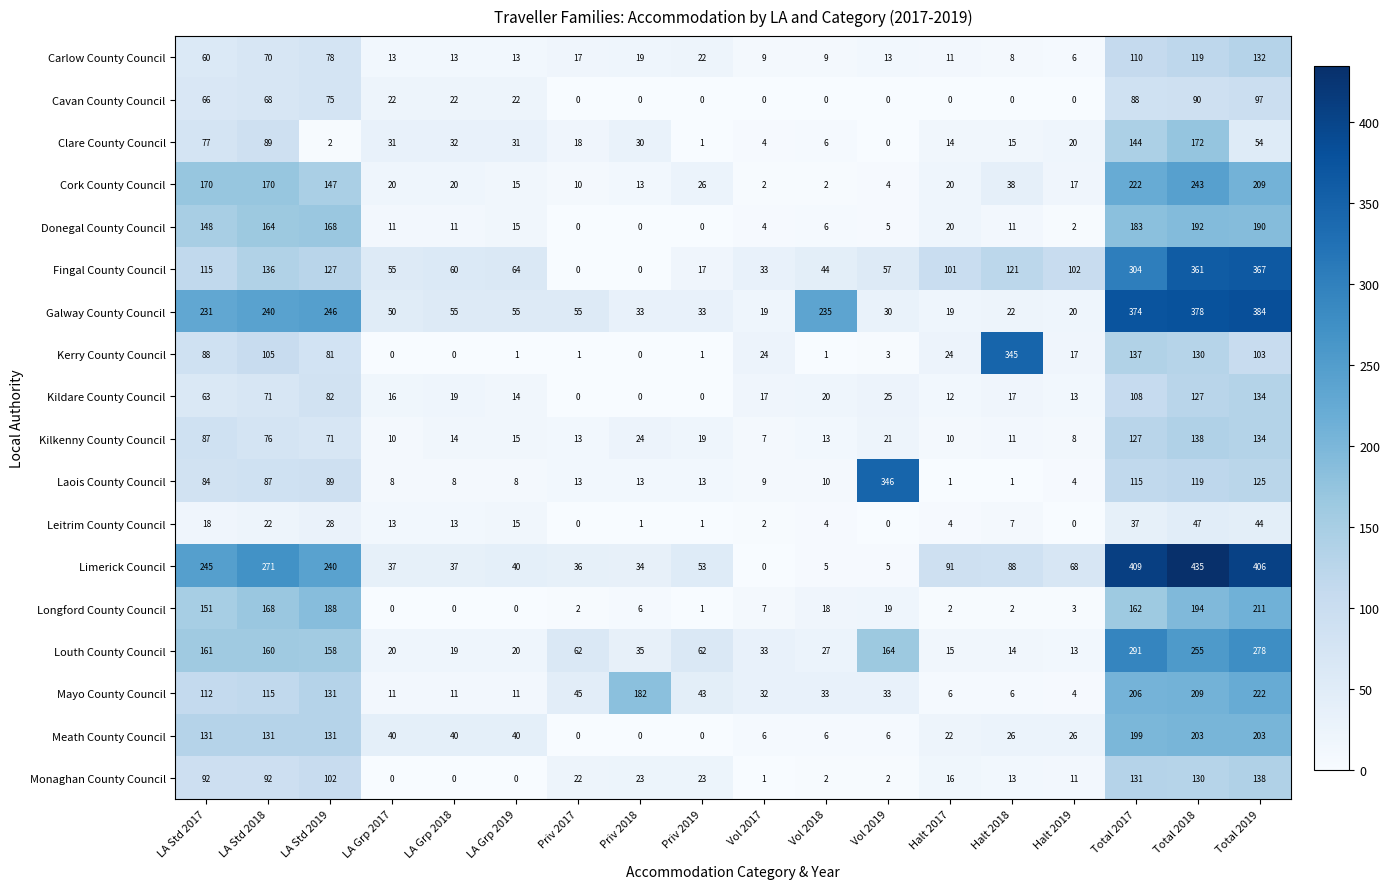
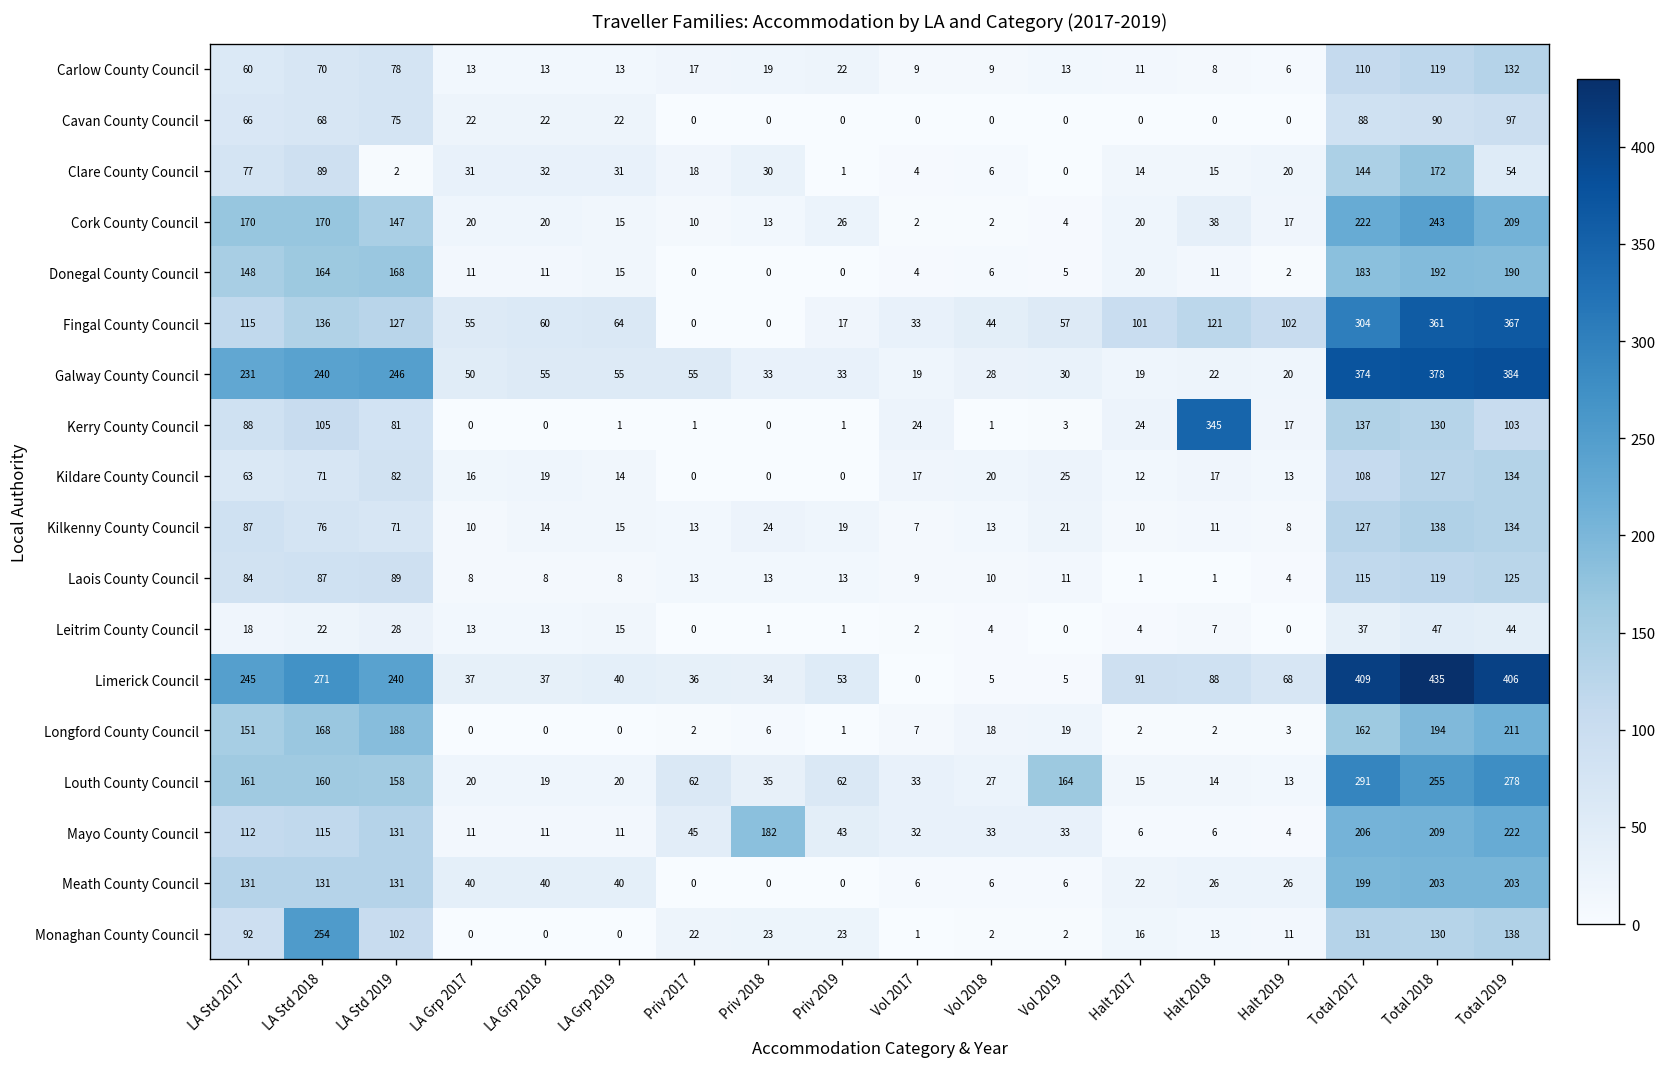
  {
    "Galway County Council": {
      "LA Std 2017": 231,
      "LA Std 2018": 240,
      "LA Std 2019": 246,
      "LA Grp 2017": 50,
      "LA Grp 2018": 55,
      "LA Grp 2019": 55,
      "Priv 2017": 55,
      "Priv 2018": 33,
      "Priv 2019": 33,
      "Vol 2017": 19,
-     "Vol 2018": 235,
+     "Vol 2018": 28,
      "Vol 2019": 30,
      "Halt 2017": 19,
      "Halt 2018": 22,
      "Halt 2019": 20,
      "Total 2017": 374,
      "Total 2018": 378,
      "Total 2019": 384
    },
    "Laois County Council": {
      "LA Std 2017": 84,
      "LA Std 2018": 87,
      "LA Std 2019": 89,
      "LA Grp 2017": 8,
      "LA Grp 2018": 8,
      "LA Grp 2019": 8,
      "Priv 2017": 13,
      "Priv 2018": 13,
      "Priv 2019": 13,
      "Vol 2017": 9,
      "Vol 2018": 10,
-     "Vol 2019": 346,
+     "Vol 2019": 11,
      "Halt 2017": 1,
      "Halt 2018": 1,
      "Halt 2019": 4,
      "Total 2017": 115,
      "Total 2018": 119,
      "Total 2019": 125
    },
    "Monaghan County Council": {
      "LA Std 2017": 92,
-     "LA Std 2018": 92,
+     "LA Std 2018": 254,
      "LA Std 2019": 102,
      "LA Grp 2017": 0,
      "LA Grp 2018": 0,
      "LA Grp 2019": 0,
      "Priv 2017": 22,
      "Priv 2018": 23,
      "Priv 2019": 23,
      "Vol 2017": 1,
      "Vol 2018": 2,
      "Vol 2019": 2,
      "Halt 2017": 16,
      "Halt 2018": 13,
      "Halt 2019": 11,
      "Total 2017": 131,
      "Total 2018": 130,
      "Total 2019": 138
    }
  }
